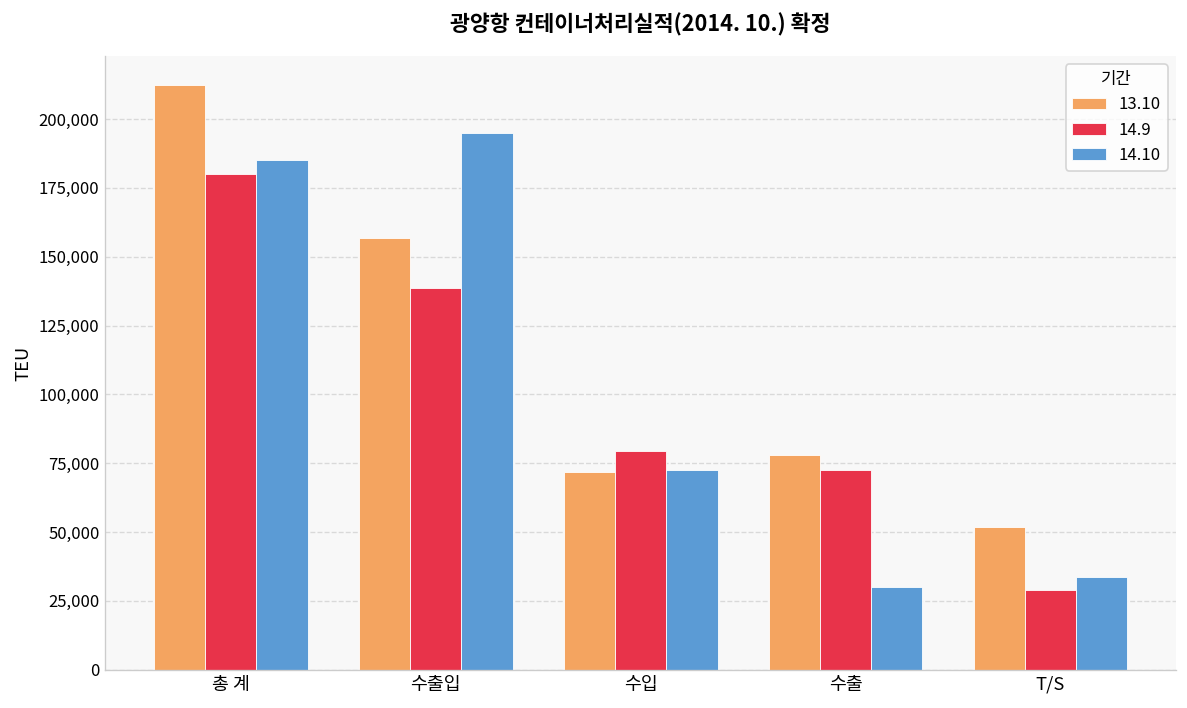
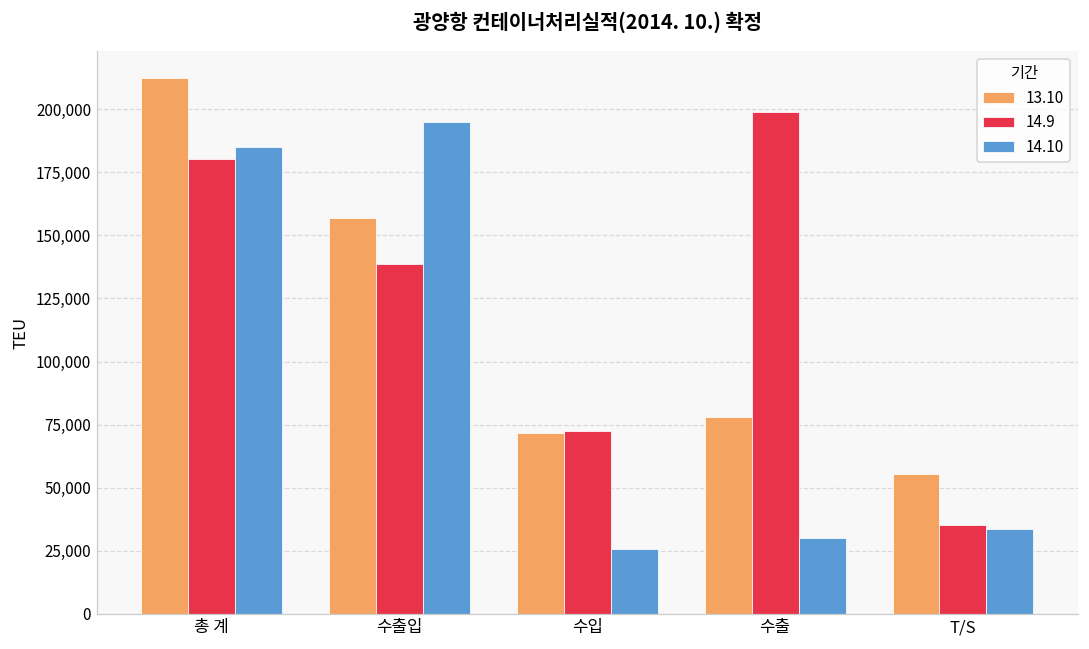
  {
    "13.10": {
      "총 계": "212,000",
      "수출입": "157,000",
      "수입": "72,000",
      "수출": "78,000",
-     "T/S": "52,000"
+     "T/S": "56,000"
    },
    "14.9": {
      "총 계": "180,000",
      "수출입": "139,000",
-     "수입": "80,000",
-     "수출": "72,000",
-     "T/S": "29,000"
+     "수입": "73,000",
+     "수출": "199,000",
+     "T/S": "35,000"
    },
    "14.10": {
      "총 계": "185,000",
      "수출입": "195,000",
-     "수입": "72,000",
+     "수입": "26,000",
      "수출": "30,000",
      "T/S": "34,000"
    }
  }
